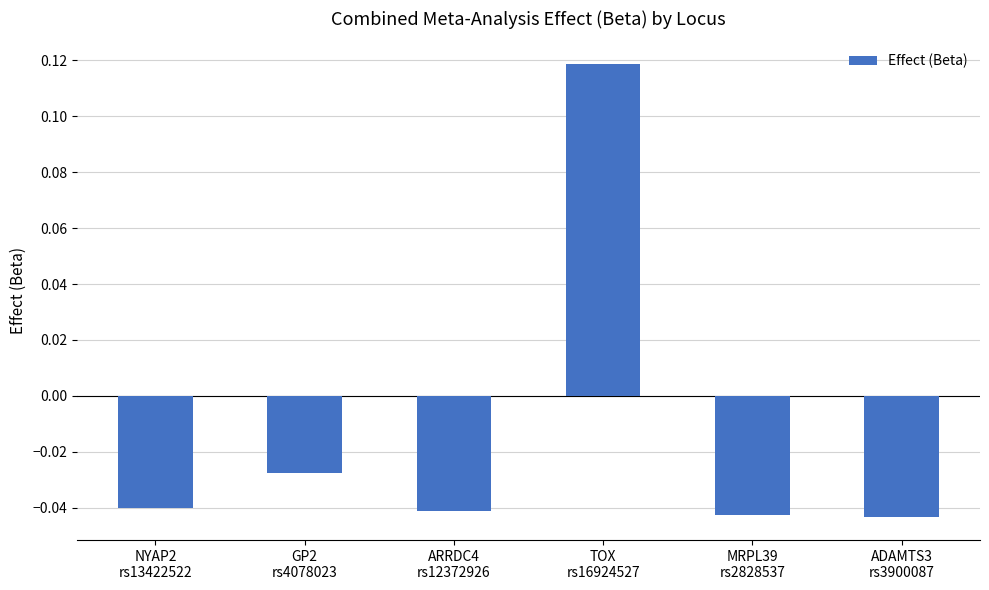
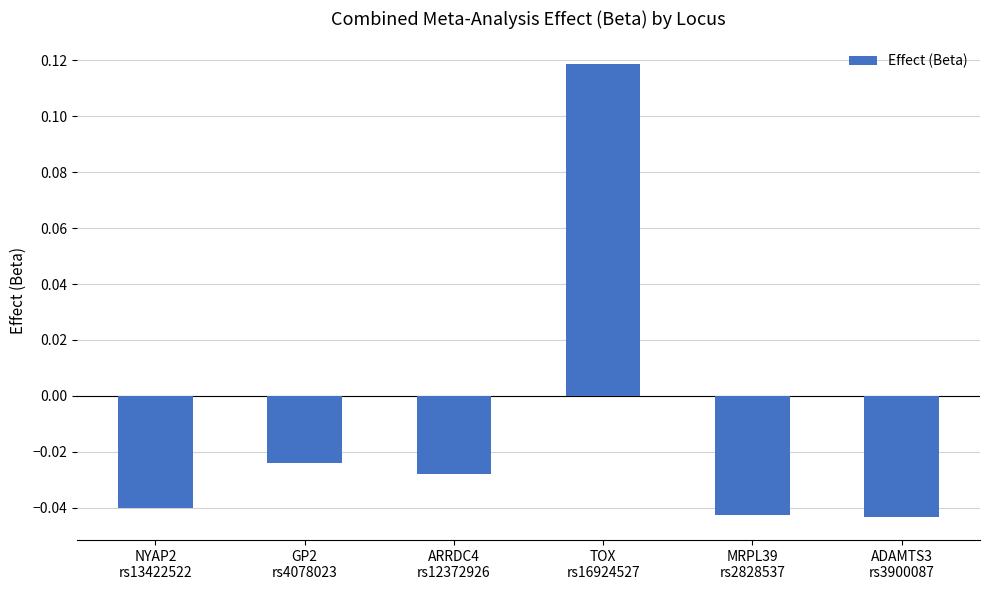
  {
    "NYAP2 rs13422522": -0.040,
-   "GP2 rs4078023": -0.028,
-   "ARRDC4 rs12372926": -0.041,
+   "GP2 rs4078023": -0.024,
+   "ARRDC4 rs12372926": -0.028,
    "TOX rs16924527": 0.119,
    "MRPL39 rs2828537": -0.043,
    "ADAMTS3 rs3900087": -0.044
  }
